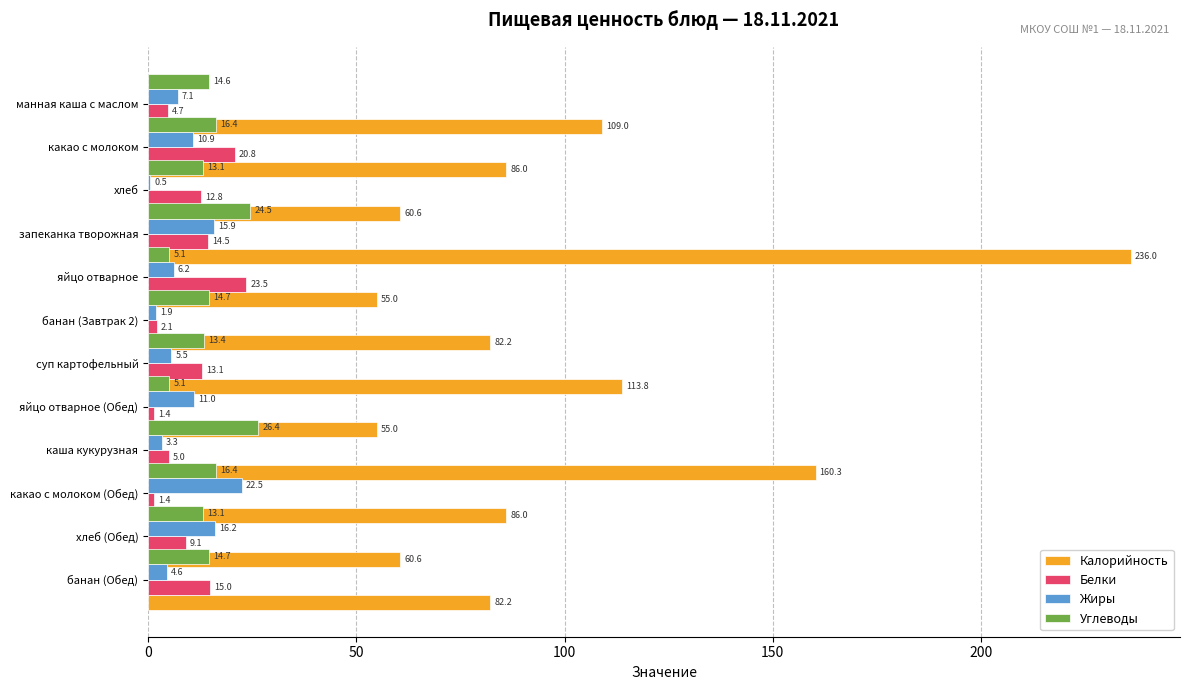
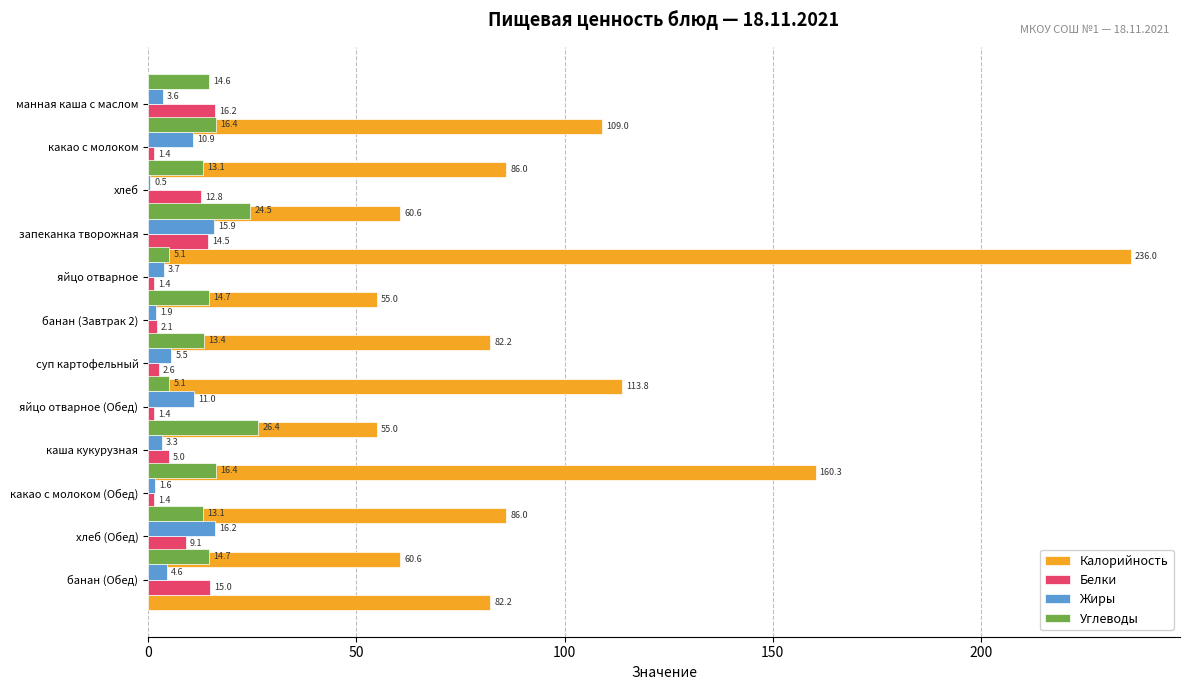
  {
    "Белки": {
-     "манная каша с маслом": 4.7,
-     "какао с молоком": 20.8,
+     "манная каша с маслом": 16.2,
+     "какао с молоком": 1.4,
      "хлеб": 12.8,
      "запеканка творожная": 14.5,
-     "яйцо отварное": 23.5,
+     "яйцо отварное": 1.4,
      "банан (Завтрак 2)": 2.1,
-     "суп картофельный": 13.1,
+     "суп картофельный": 2.6,
      "яйцо отварное (Обед)": 1.4,
      "каша кукурузная": 5.0,
      "какао с молоком (Обед)": 1.4,
      "хлеб (Обед)": 9.1,
      "банан (Обед)": 15.0
    },
    "Жиры": {
-     "манная каша с маслом": 7.1,
+     "манная каша с маслом": 3.6,
      "какао с молоком": 10.9,
      "хлеб": 0.5,
      "запеканка творожная": 15.9,
-     "яйцо отварное": 6.2,
+     "яйцо отварное": 3.7,
      "банан (Завтрак 2)": 1.9,
      "суп картофельный": 5.5,
      "яйцо отварное (Обед)": 11.0,
      "каша кукурузная": 3.3,
-     "какао с молоком (Обед)": 22.5,
+     "какао с молоком (Обед)": 1.6,
      "хлеб (Обед)": 16.2,
      "банан (Обед)": 4.6
    }
  }
